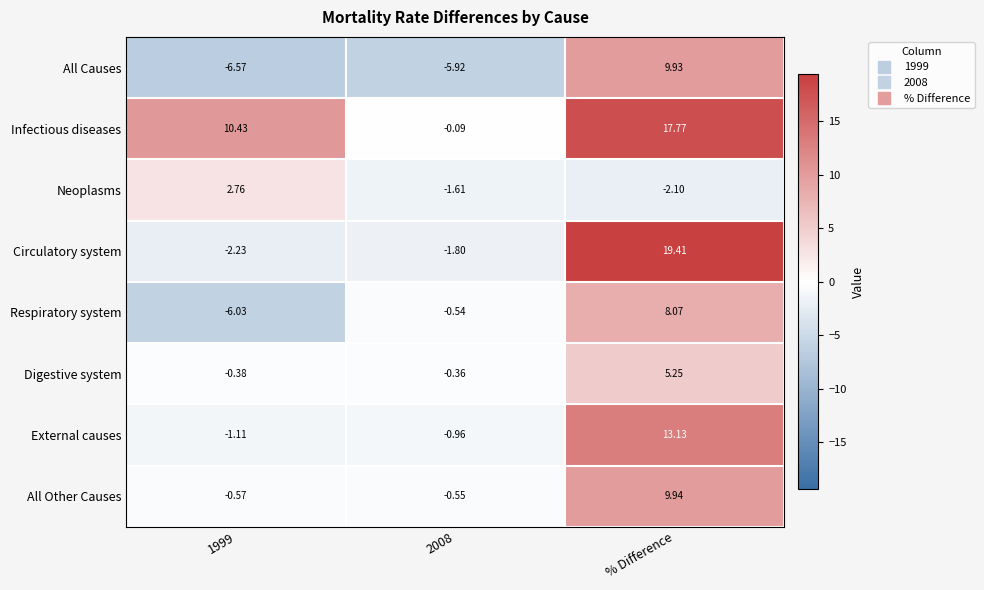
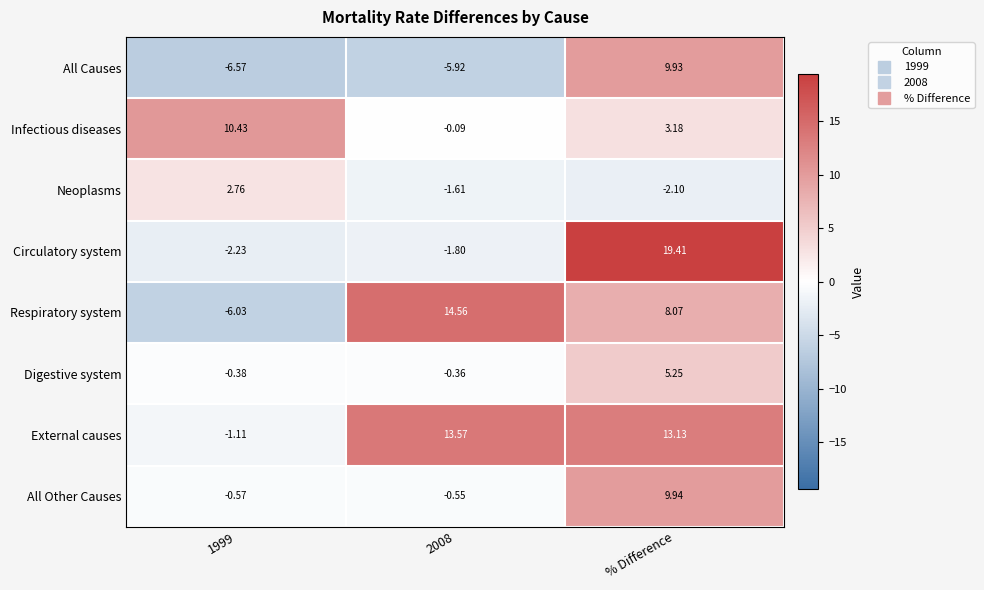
  {
    "All Causes": {
      "1999": -6.57,
      "2008": -5.92,
      "% Difference": 9.93
    },
    "Infectious diseases": {
      "1999": 10.43,
      "2008": -0.09,
-     "% Difference": 17.77
+     "% Difference": 3.18
    },
    "Neoplasms": {
      "1999": 2.76,
      "2008": -1.61,
      "% Difference": -2.10
    },
    "Circulatory system": {
      "1999": -2.23,
      "2008": -1.80,
      "% Difference": 19.41
    },
    "Respiratory system": {
      "1999": -6.03,
-     "2008": -0.54,
+     "2008": 14.56,
      "% Difference": 8.07
    },
    "Digestive system": {
      "1999": -0.38,
      "2008": -0.36,
      "% Difference": 5.25
    },
    "External causes": {
      "1999": -1.11,
-     "2008": -0.96,
+     "2008": 13.57,
      "% Difference": 13.13
    },
    "All Other Causes": {
      "1999": -0.57,
      "2008": -0.55,
      "% Difference": 9.94
    }
  }
